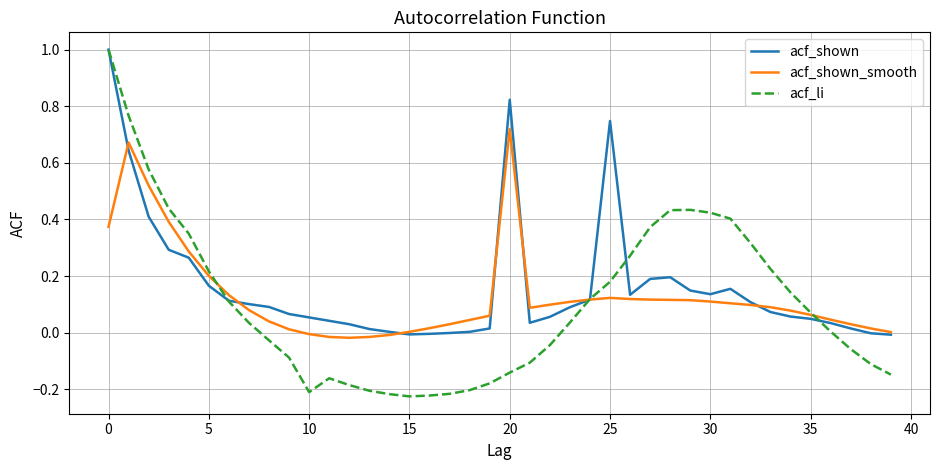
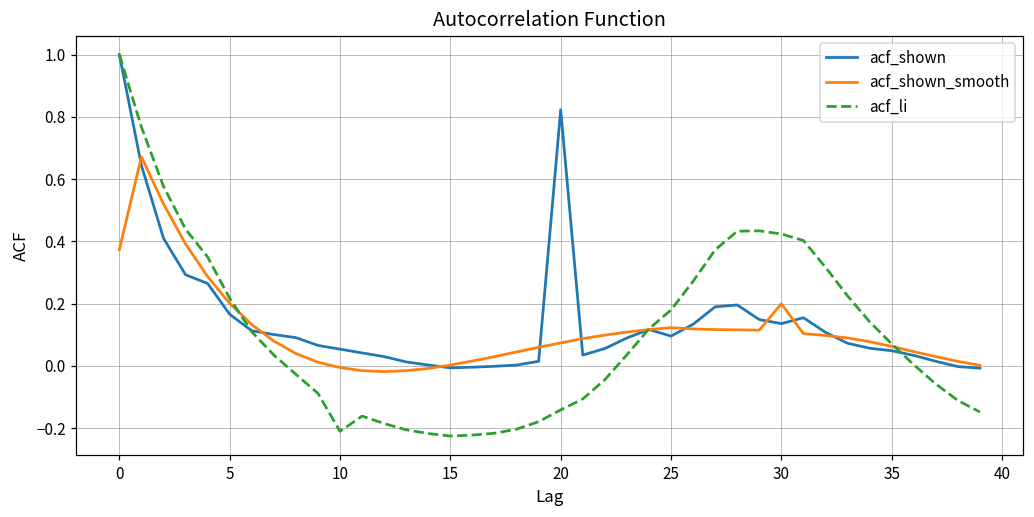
  {
    "acf_shown": {
      "5": 0.17,
      "10": 0.05,
      "20": 0.82,
-     "25": 0.75,
+     "25": 0.10,
      "30": 0.14,
      "35": 0.05
    },
    "acf_shown_smooth": {
      "0": 0.37,
      "5": 0.20,
      "10": -0.01,
-     "20": 0.72,
+     "20": 0.07,
      "25": 0.12,
-     "30": 0.11
+     "30": 0.20
    },
    "acf_li": {
      "5": 0.22,
      "10": -0.21,
      "15": -0.23,
      "20": -0.14,
      "25": 0.18,
      "30": 0.42
    }
  }
